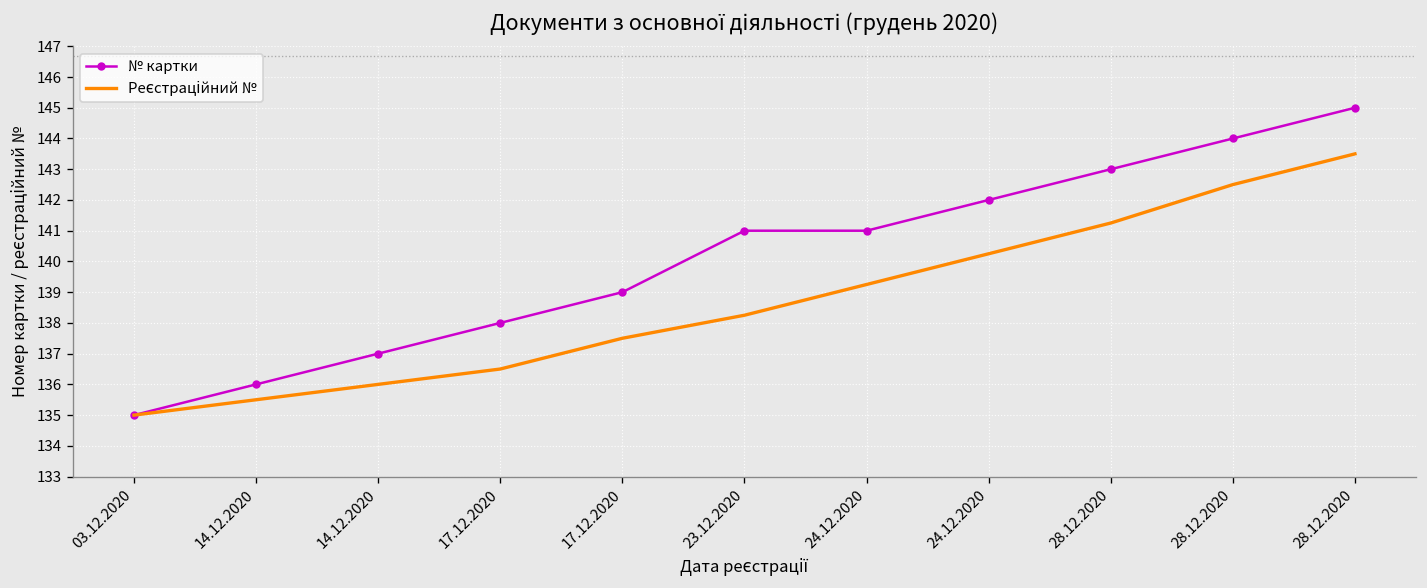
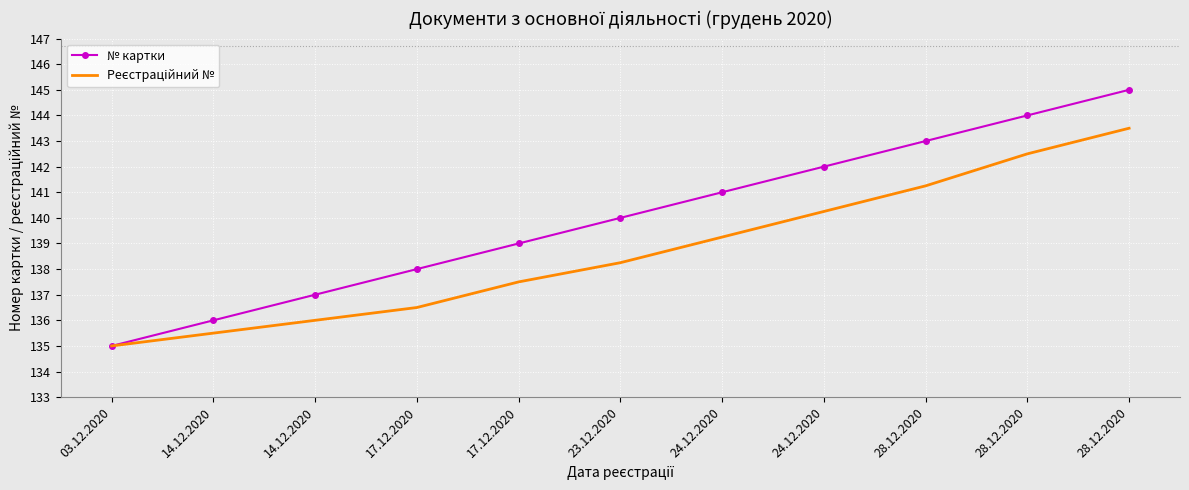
  {
    "№ картки": {
-     "23.12.2020": 141
+     "23.12.2020": 140
    },
    "Реєстраційний №": {
      "23.12.2020": 138.3
    }
  }
